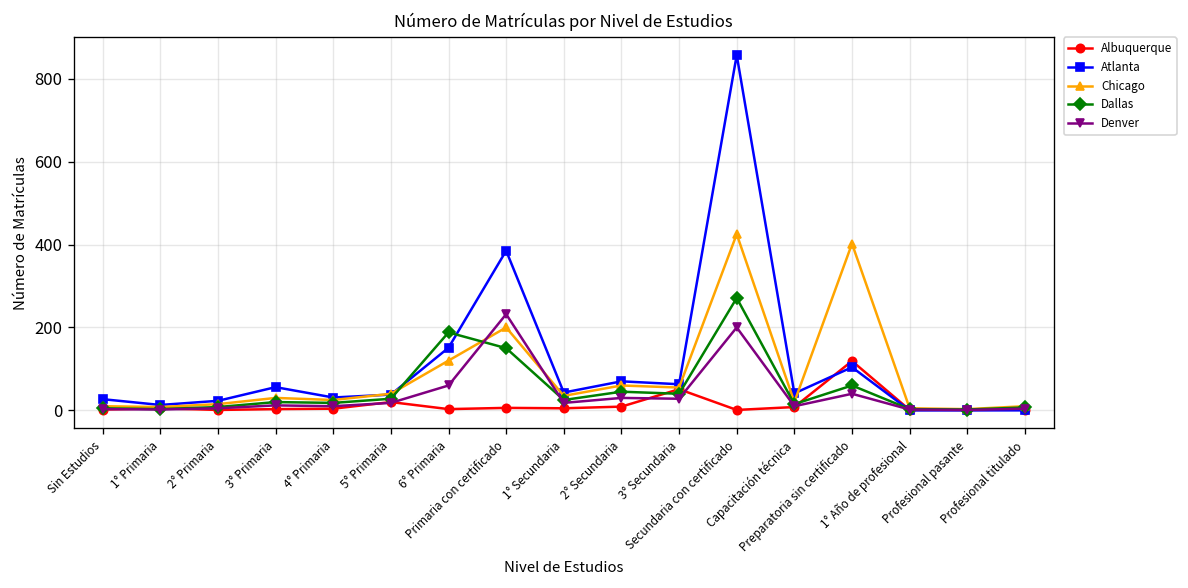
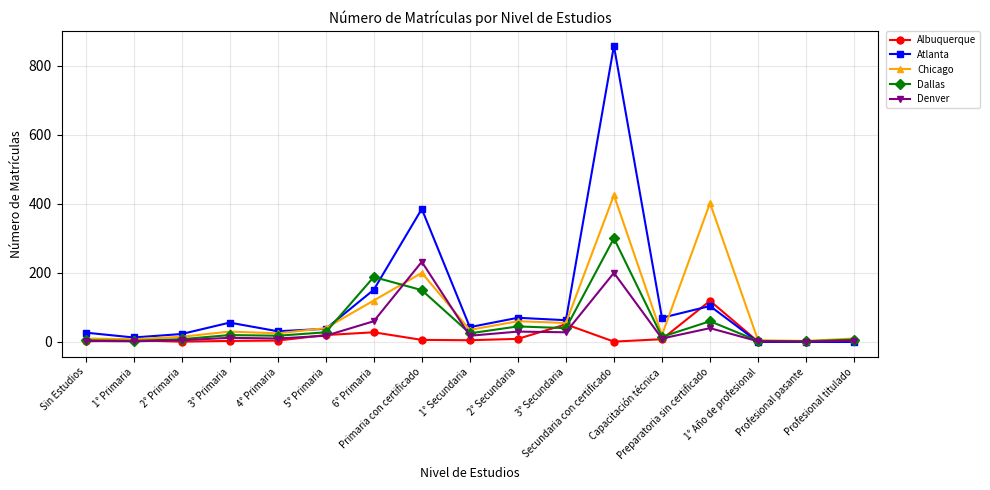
  {
    "Albuquerque": {
      "3° Primaria": 0,
-     "6° Primaria": 0,
+     "6° Primaria": 30,
      "Primaria con certificado": 10,
      "1° Secundaria": 10,
      "2° Secundaria": 10,
      "Secundaria con certificado": 0,
      "Preparatoria sin certificado": 120
    },
    "Atlanta": {
      "Sin Estudios": 30,
      "2° Primaria": 20,
      "3° Primaria": 60,
      "6° Primaria": 150,
      "Primaria con certificado": 390,
      "1° Secundaria": 40,
      "2° Secundaria": 70,
      "3° Secundaria": 60,
      "Secundaria con certificado": 860,
-     "Capacitación técnica": 40,
+     "Capacitación técnica": 70,
      "Preparatoria sin certificado": 100
    },
    "Chicago": {
      "3° Primaria": 30,
      "6° Primaria": 120,
      "Primaria con certificado": 200,
      "1° Secundaria": 40,
      "2° Secundaria": 60,
      "Secundaria con certificado": 430,
      "Preparatoria sin certificado": 400
    },
    "Dallas": {
      "3° Primaria": 20,
      "5° Primaria": 30,
      "6° Primaria": 190,
      "Primaria con certificado": 150,
      "2° Secundaria": 50,
      "3° Secundaria": 40,
-     "Secundaria con certificado": 270,
+     "Secundaria con certificado": 300,
      "Preparatoria sin certificado": 60
    },
    "Denver": {
      "3° Primaria": 10,
      "6° Primaria": 60,
      "Primaria con certificado": 230,
      "2° Secundaria": 30,
      "3° Secundaria": 30,
      "Secundaria con certificado": 200,
      "Preparatoria sin certificado": 40
    }
  }
